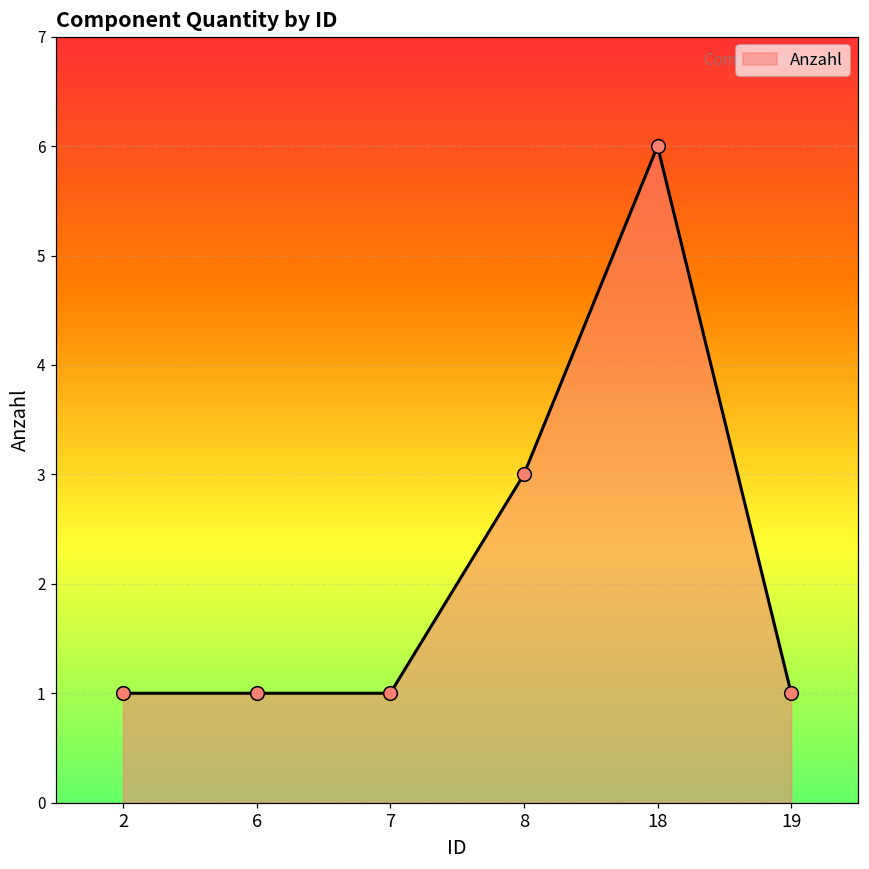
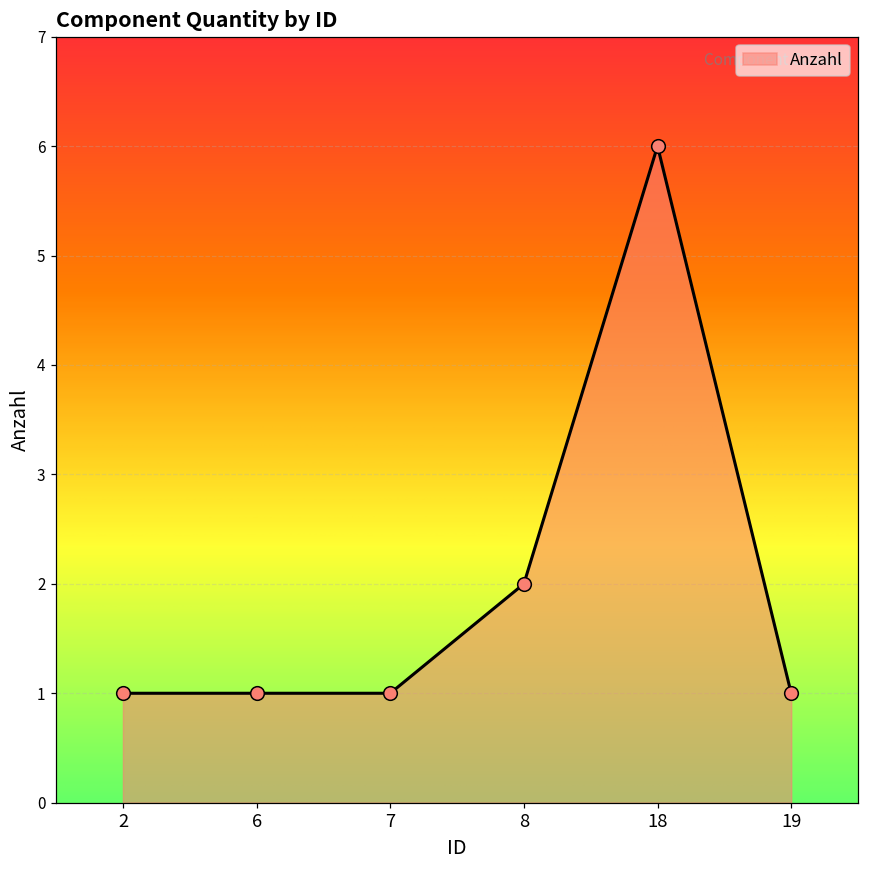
  {
    "2": 1,
    "6": 1,
    "7": 1,
-   "8": 3,
+   "8": 2,
    "18": 6,
    "19": 1
  }
